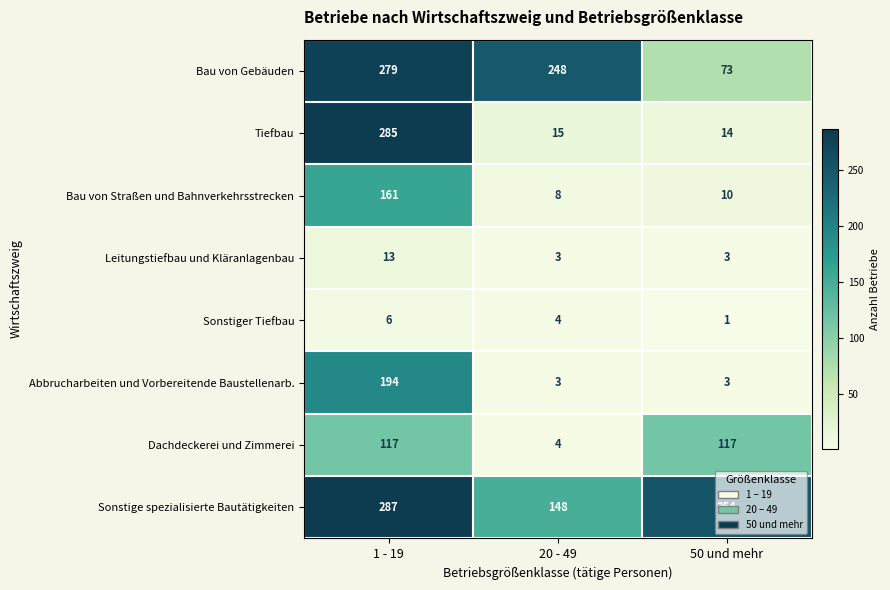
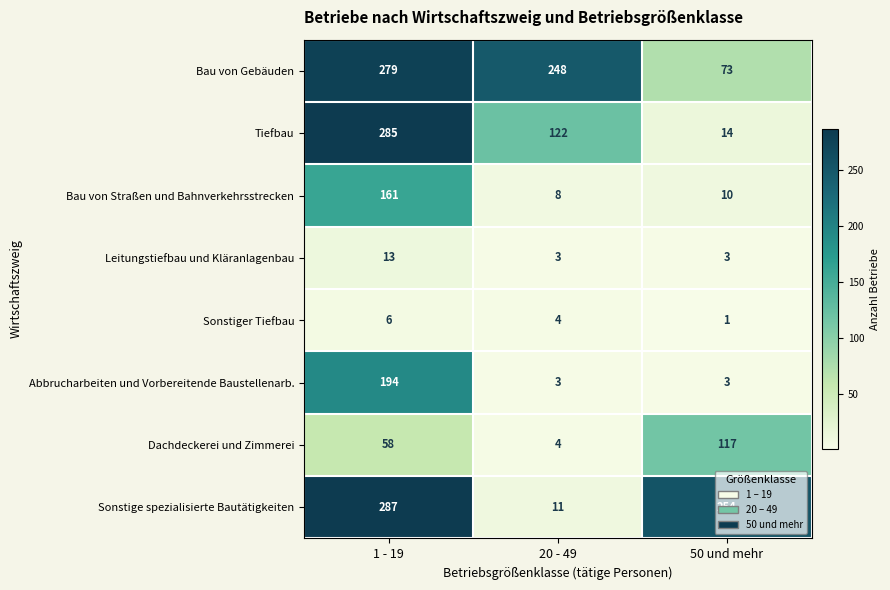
  {
    "Bau von Gebäuden": {
      "1 - 19": 279,
      "20 - 49": 248,
      "50 und mehr": 73
    },
    "Tiefbau": {
      "1 - 19": 285,
-     "20 - 49": 15,
+     "20 - 49": 122,
      "50 und mehr": 14
    },
    "Bau von Straßen und Bahnverkehrsstrecken": {
      "1 - 19": 161,
      "20 - 49": 8,
      "50 und mehr": 10
    },
    "Leitungstiefbau und Kläranlagenbau": {
      "1 - 19": 13,
      "20 - 49": 3,
      "50 und mehr": 3
    },
    "Sonstiger Tiefbau": {
      "1 - 19": 6,
      "20 - 49": 4,
      "50 und mehr": 1
    },
    "Abbrucharbeiten und Vorbereitende Baustellenarb.": {
      "1 - 19": 194,
      "20 - 49": 3,
      "50 und mehr": 3
    },
    "Dachdeckerei und Zimmerei": {
-     "1 - 19": 117,
+     "1 - 19": 58,
      "20 - 49": 4,
      "50 und mehr": 117
    },
    "Sonstige spezialisierte Bautätigkeiten": {
      "1 - 19": 287,
-     "20 - 49": 148
+     "20 - 49": 11
    }
  }
